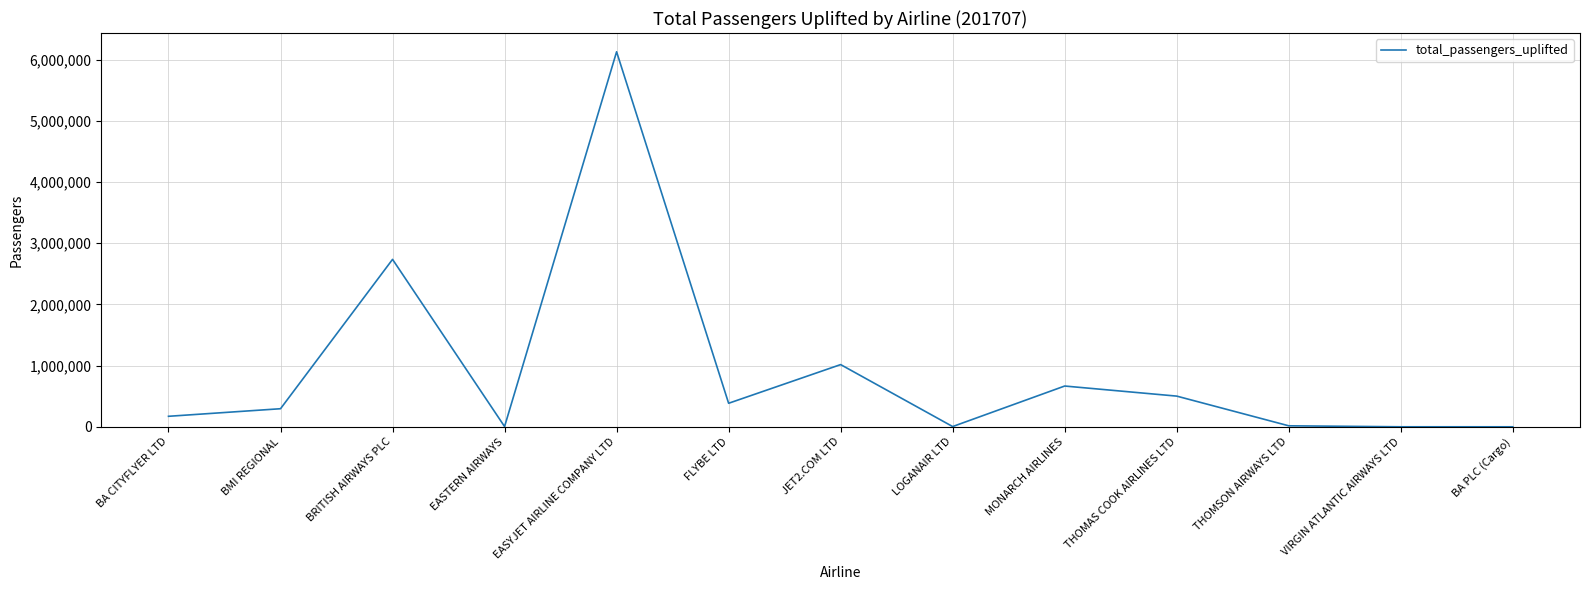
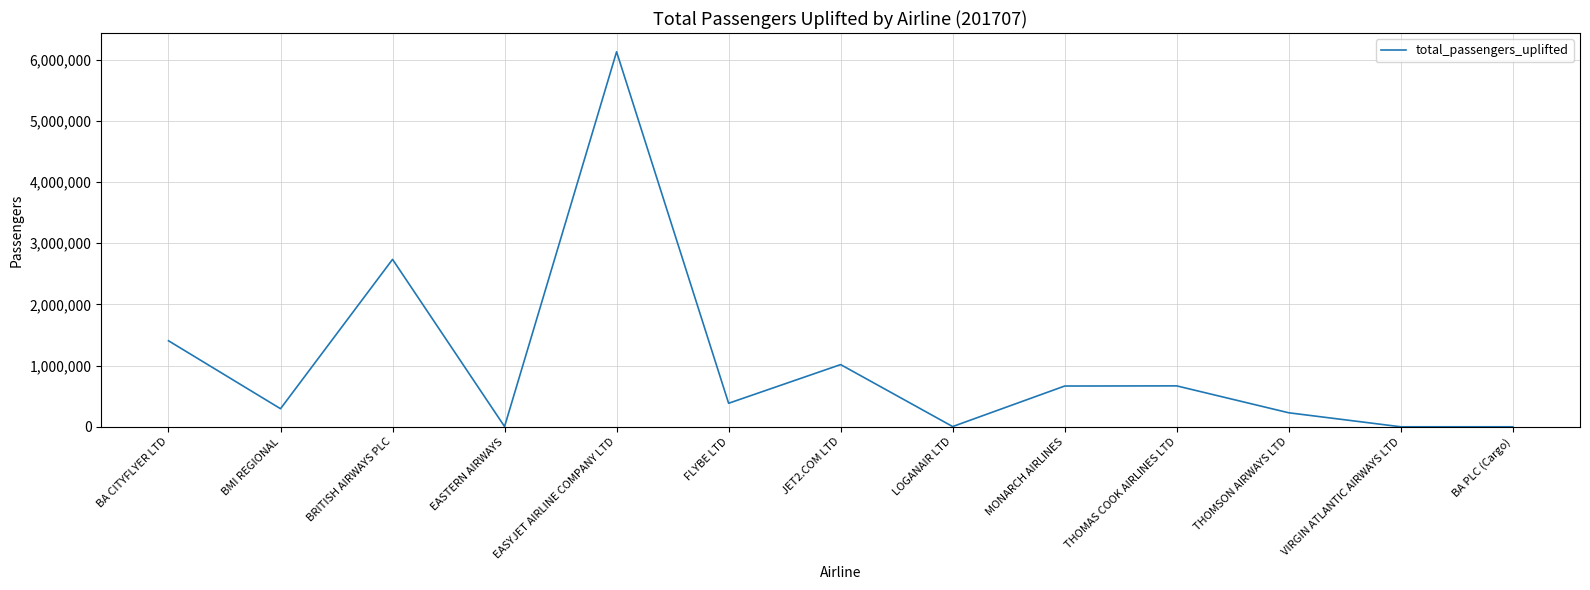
  {
-   "BA CITYFLYER LTD": "200,000",
+   "BA CITYFLYER LTD": "1,400,000",
    "BMI REGIONAL": "300,000",
    "BRITISH AIRWAYS PLC": "2,700,000",
    "EASTERN AIRWAYS": "0",
    "EASYJET AIRLINE COMPANY LTD": "6,100,000",
    "FLYBE LTD": "400,000",
    "JET2.COM LTD": "1,000,000",
    "LOGANAIR LTD": "0",
    "MONARCH AIRLINES": "700,000",
-   "THOMAS COOK AIRLINES LTD": "500,000",
-   "THOMSON AIRWAYS LTD": "0",
+   "THOMAS COOK AIRLINES LTD": "700,000",
+   "THOMSON AIRWAYS LTD": "200,000",
    "VIRGIN ATLANTIC AIRWAYS LTD": "0",
    "BA PLC (Cargo)": "0"
  }
